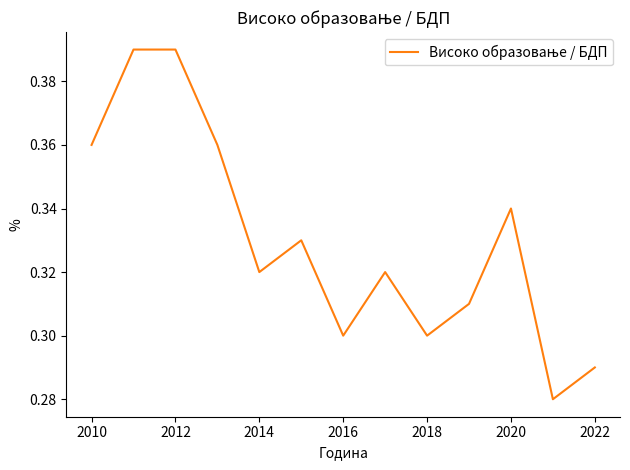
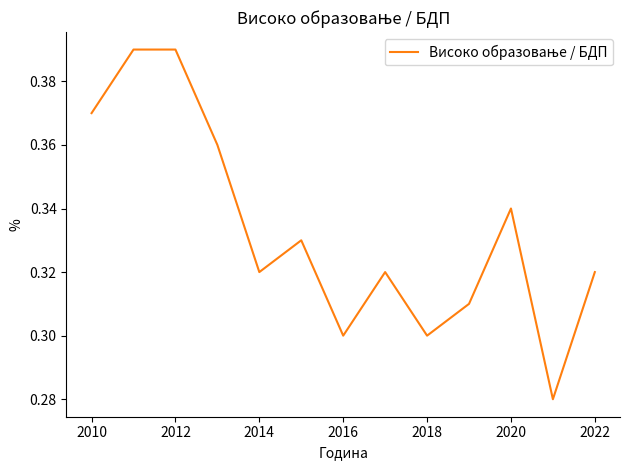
  {
-   "2010": 0.36,
+   "2010": 0.37,
    "2012": 0.39,
    "2014": 0.32,
    "2016": 0.30,
    "2018": 0.30,
    "2020": 0.34,
-   "2022": 0.29
+   "2022": 0.32
  }
